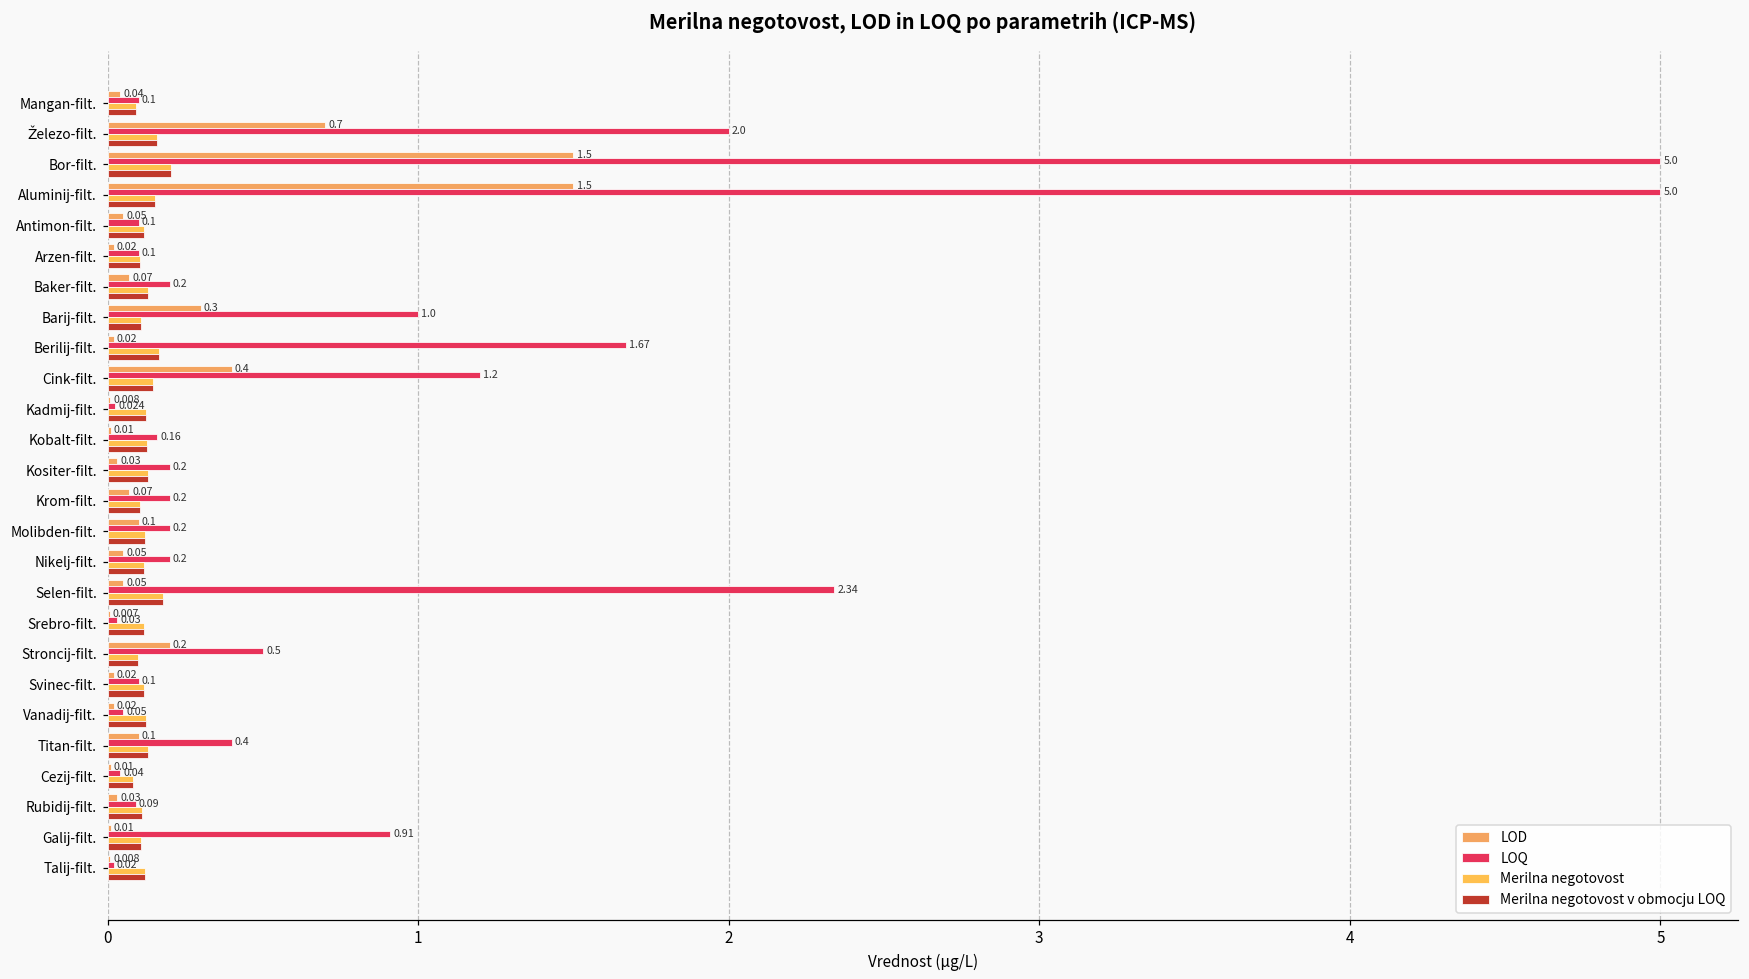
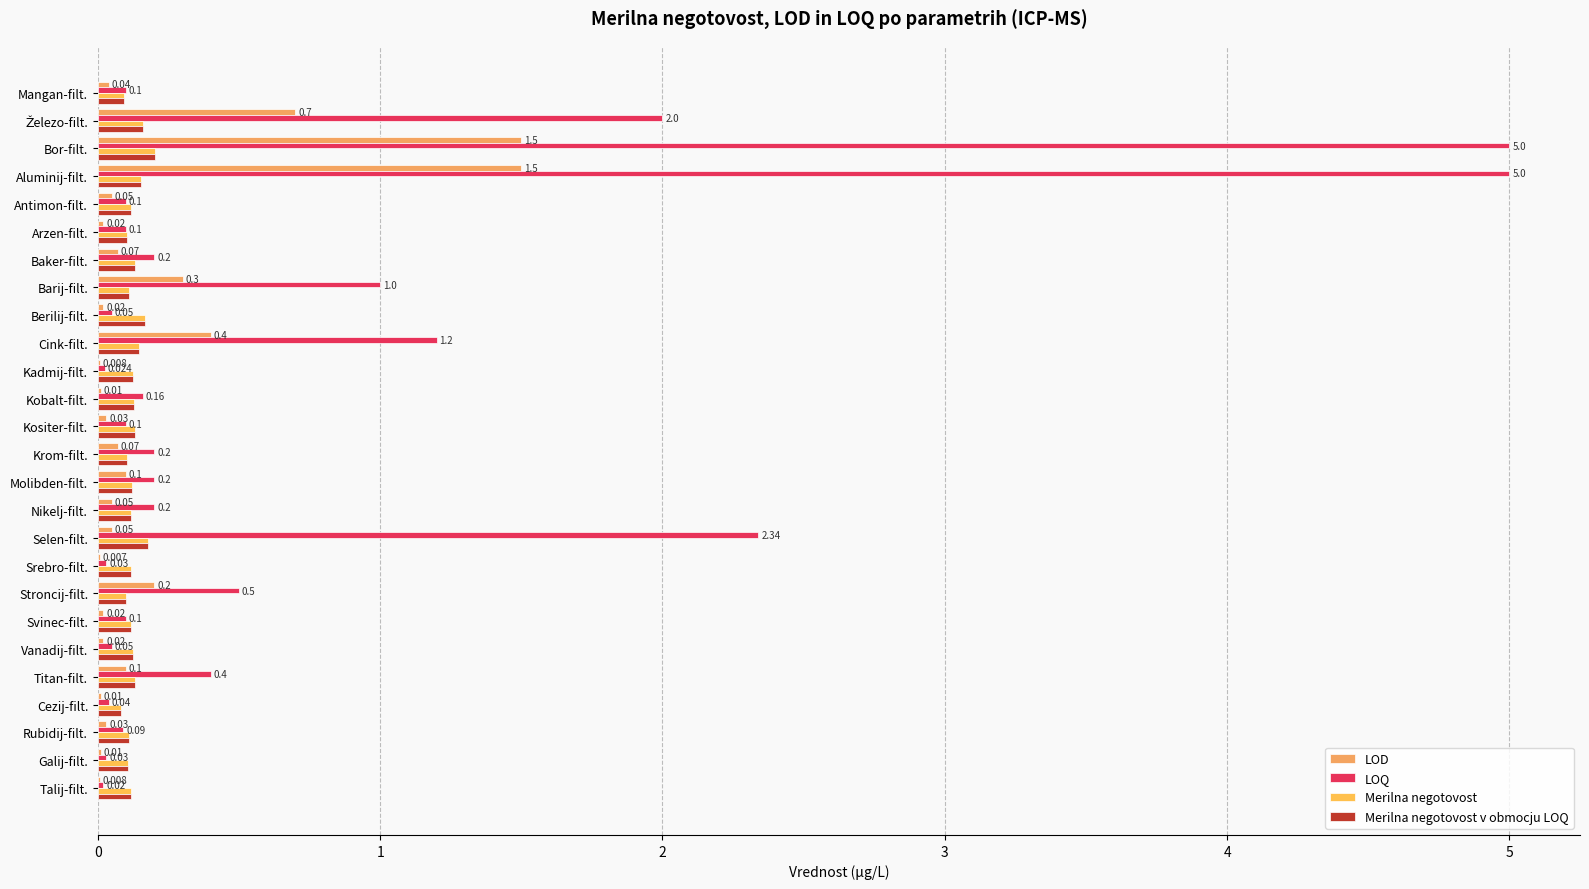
  {
    "LOQ": {
      "Mangan-filt.": 0.1,
      "Železo-filt.": 2.0,
      "Bor-filt.": 5.0,
      "Aluminij-filt.": 5.0,
      "Baker-filt.": 0.2,
      "Barij-filt.": 1.0,
-     "Berilij-filt.": 1.67,
+     "Berilij-filt.": 0.05,
      "Cink-filt.": 1.2,
      "Kobalt-filt.": 0.16,
-     "Kositer-filt.": 0.2,
+     "Kositer-filt.": 0.1,
      "Krom-filt.": 0.2,
      "Molibden-filt.": 0.2,
      "Nikelj-filt.": 0.2,
      "Selen-filt.": 2.34,
      "Stroncij-filt.": 0.5,
      "Titan-filt.": 0.4,
      "Rubidij-filt.": 0.09,
-     "Galij-filt.": 0.91
+     "Galij-filt.": 0.03
    },
    "Merilna negotovost v obmocju LOQ": {
      "Železo-filt.": 0.16,
      "Bor-filt.": 0.20,
      "Aluminij-filt.": 0.15,
      "Barij-filt.": 0.11,
      "Berilij-filt.": 0.17,
      "Cink-filt.": 0.15,
      "Kadmij-filt.": 0.13,
      "Kobalt-filt.": 0.13,
      "Nikelj-filt.": 0.12,
      "Selen-filt.": 0.18,
      "Srebro-filt.": 0.12,
      "Cezij-filt.": 0.08,
      "Rubidij-filt.": 0.11,
      "Galij-filt.": 0.11,
      "Talij-filt.": 0.12
    }
  }
